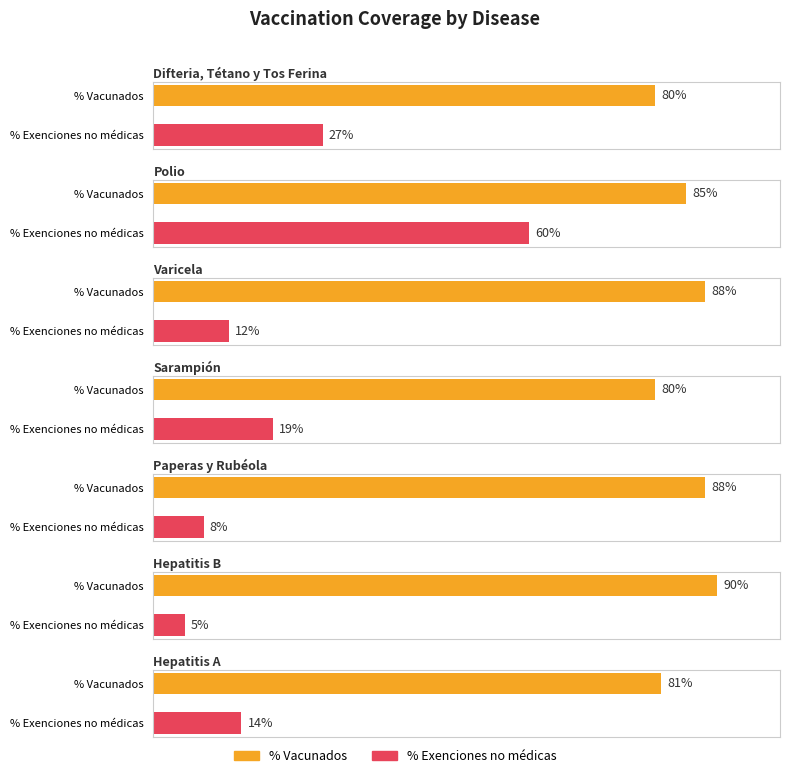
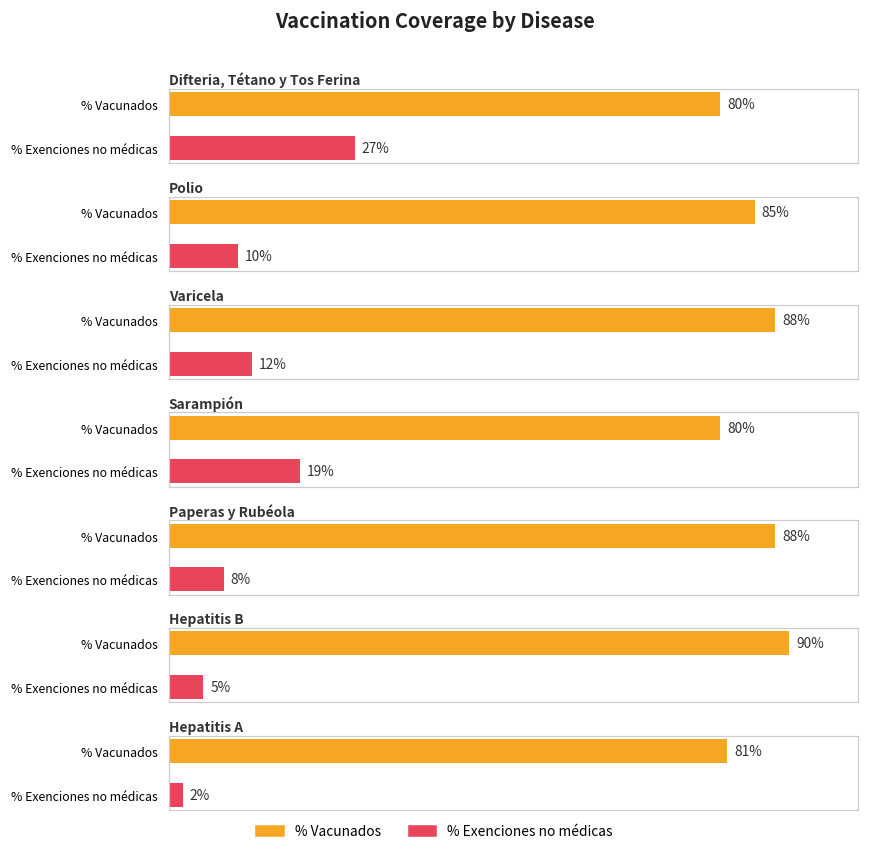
  {
    "Difteria, Tétano y Tos Ferina": {
      "% Vacunados": "80%",
      "% Exenciones no médicas": "27%"
    },
    "Polio": {
      "% Vacunados": "85%",
-     "% Exenciones no médicas": "60%"
+     "% Exenciones no médicas": "10%"
    },
    "Varicela": {
      "% Vacunados": "88%",
      "% Exenciones no médicas": "12%"
    },
    "Sarampión": {
      "% Vacunados": "80%",
      "% Exenciones no médicas": "19%"
    },
    "Paperas y Rubéola": {
      "% Vacunados": "88%",
      "% Exenciones no médicas": "8%"
    },
    "Hepatitis B": {
      "% Vacunados": "90%",
      "% Exenciones no médicas": "5%"
    },
    "Hepatitis A": {
      "% Vacunados": "81%",
-     "% Exenciones no médicas": "14%"
+     "% Exenciones no médicas": "2%"
    }
  }
